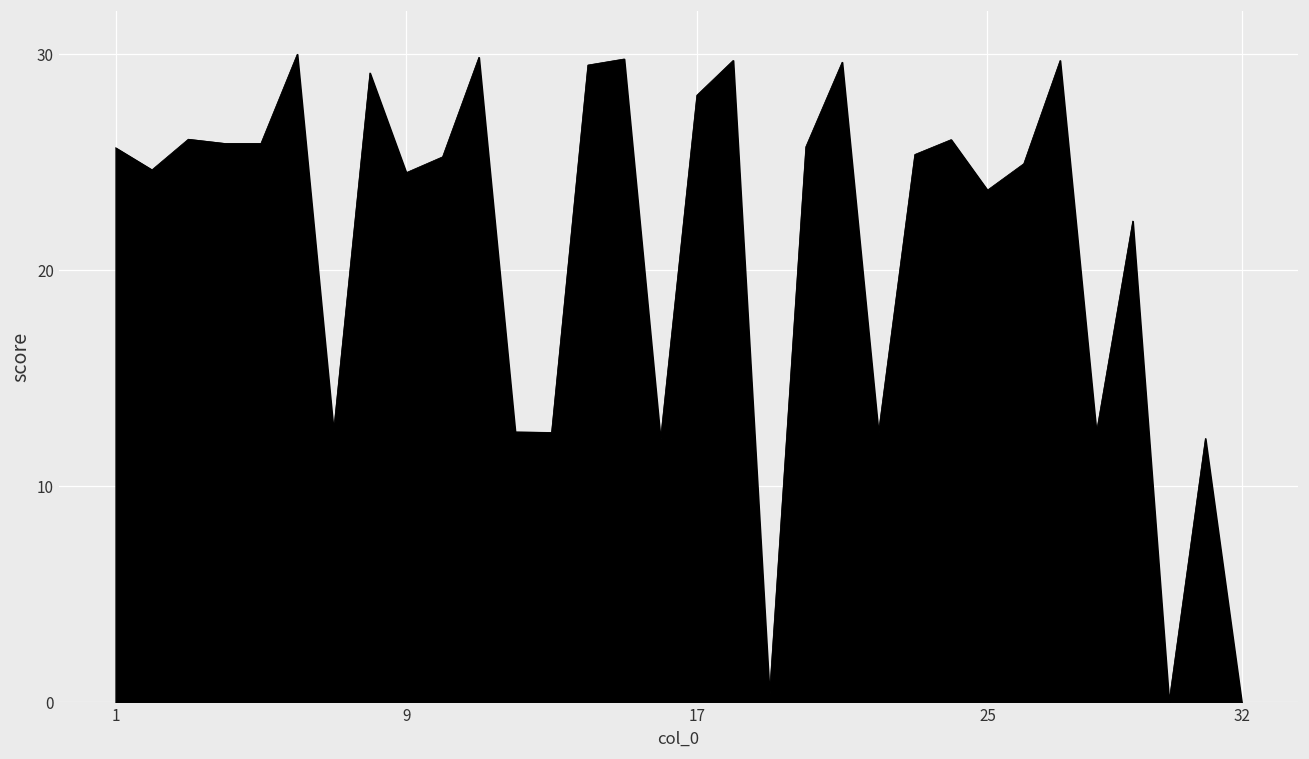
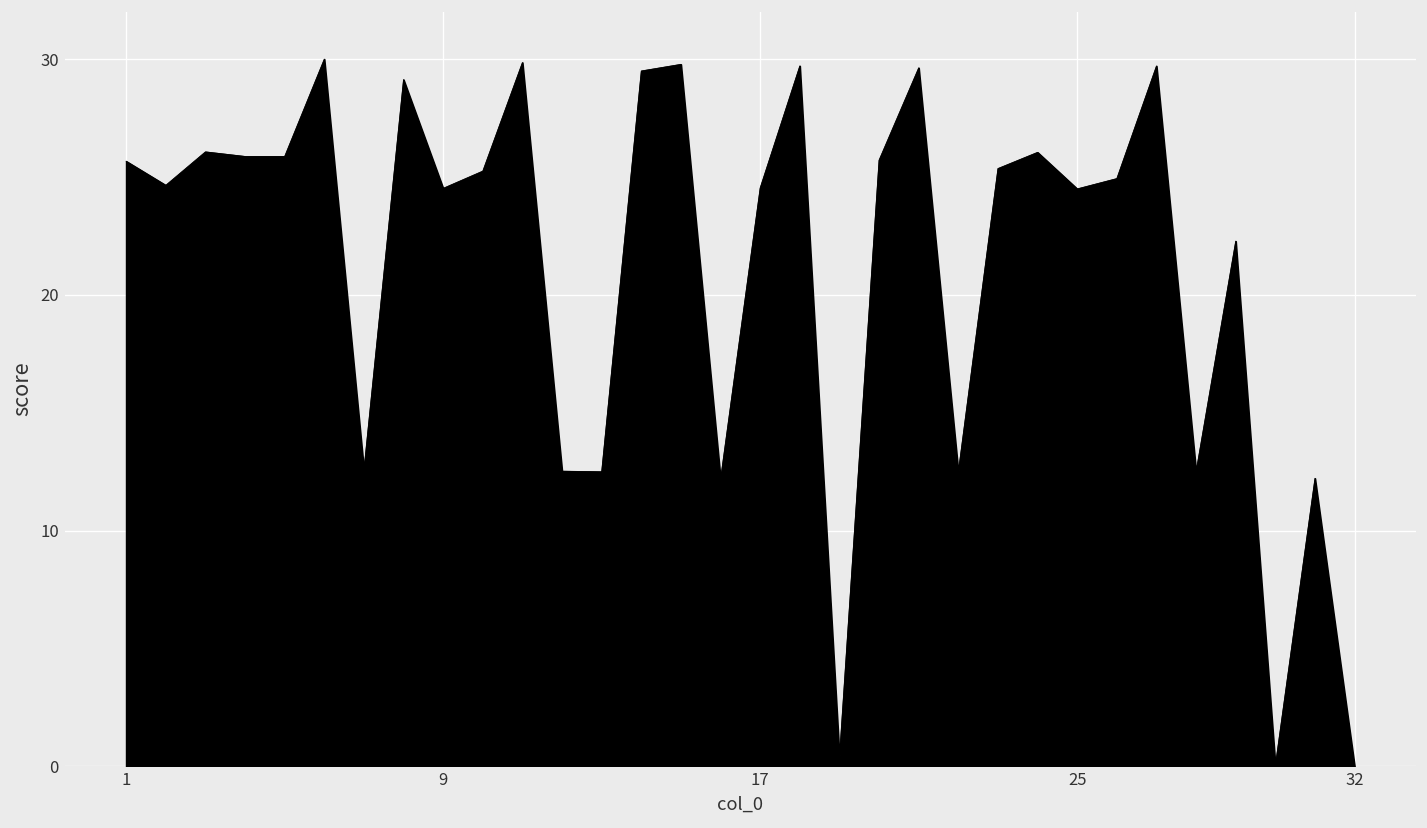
  {
    "1": 25.7,
    "9": 24.5,
-   "17": 28.1,
-   "25": 23.7,
+   "17": 24.5,
+   "25": 24.5,
    "32": 0.0
  }
